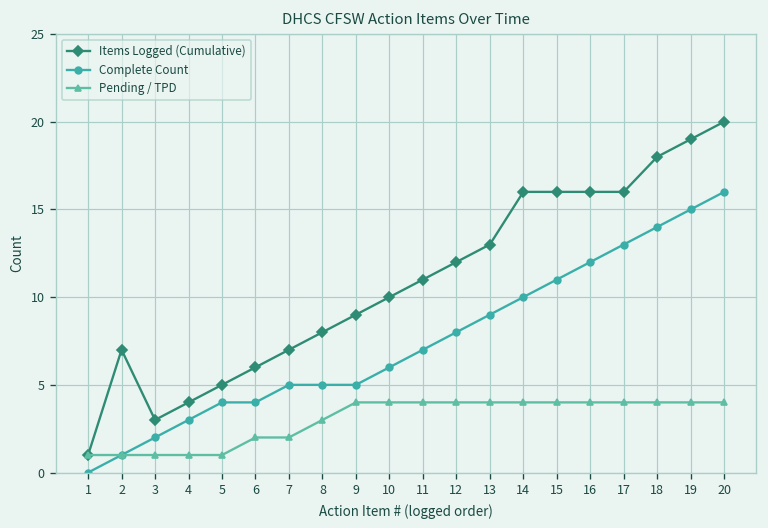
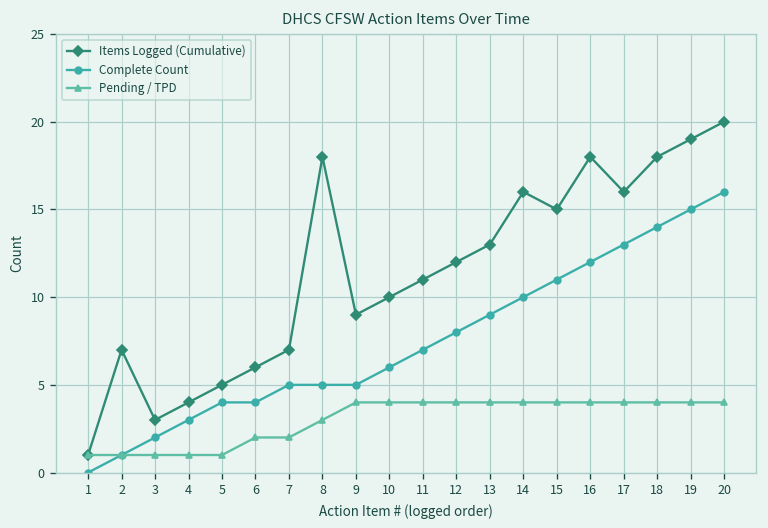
  {
    "Items Logged (Cumulative)": {
      "2": 7,
      "3": 3,
      "4": 4,
      "5": 5,
      "6": 6,
      "7": 7,
-     "8": 8,
+     "8": 18,
      "9": 9,
      "10": 10,
      "11": 11,
      "12": 12,
      "13": 13,
      "14": 16,
-     "15": 16,
-     "16": 16,
+     "15": 15,
+     "16": 18,
      "17": 16,
      "18": 18,
      "19": 19,
      "20": 20
    }
  }
